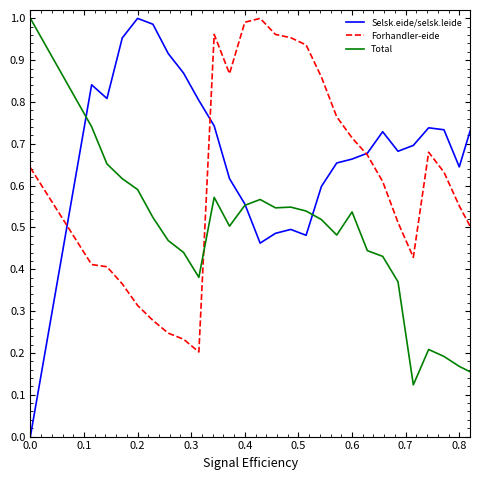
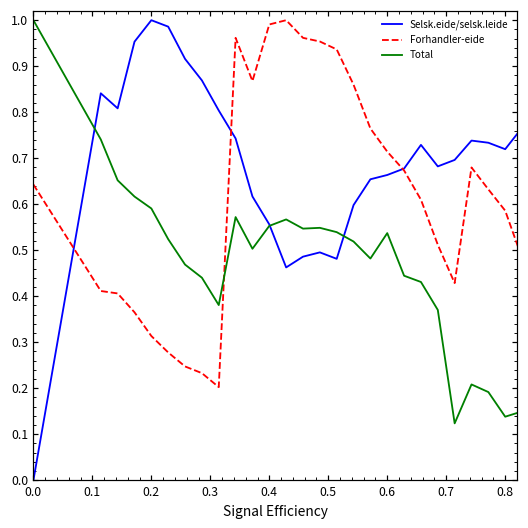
  {
    "Selsk.eide/selsk.leide": {
      "0.0": 0.00,
      "0.2": 1.00,
      "0.6": 0.66,
-     "0.8": 0.64
+     "0.8": 0.72
    },
    "Forhandler-eide": {
      "0.0": 0.64,
      "0.2": 0.31,
      "0.4": 0.99,
      "0.6": 0.71,
-     "0.8": 0.55
+     "0.8": 0.59
    },
    "Total": {
      "0.0": 1.00,
      "0.2": 0.59,
      "0.6": 0.54,
-     "0.8": 0.17
+     "0.8": 0.14
    }
  }
